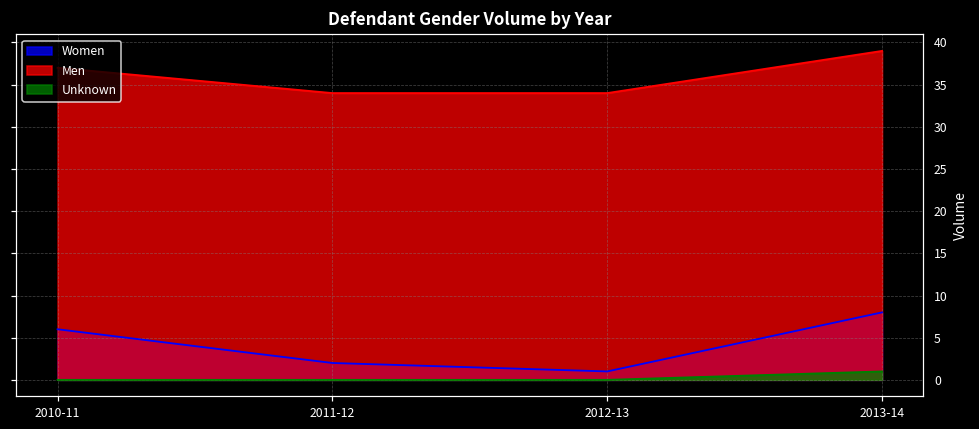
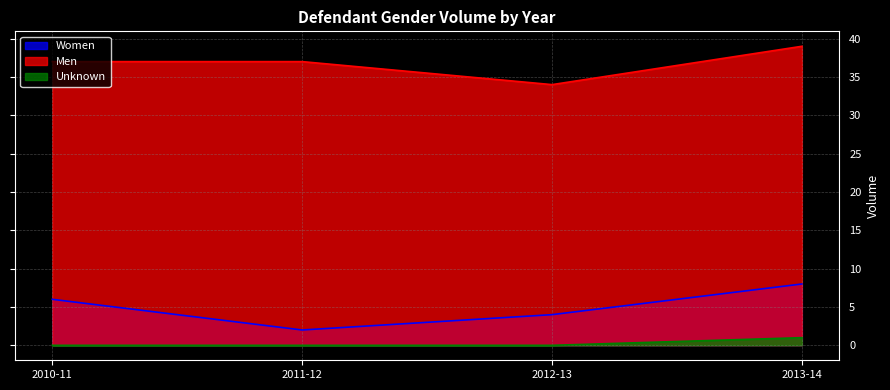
  {
    "Women": {
      "2010-11": 6,
      "2011-12": 2,
-     "2012-13": 1,
+     "2012-13": 4,
      "2013-14": 8
    },
    "Men": {
-     "2011-12": 34,
+     "2011-12": 37,
      "2012-13": 34,
      "2013-14": 39
    },
    "Unknown": {
      "2010-11": 0,
      "2011-12": 0,
      "2012-13": 0,
      "2013-14": 1
    }
  }
